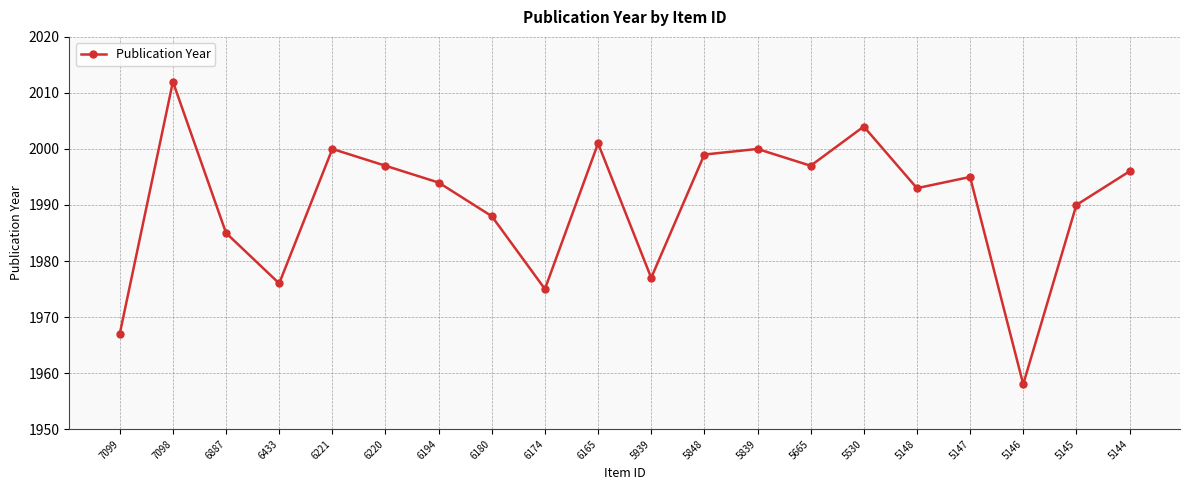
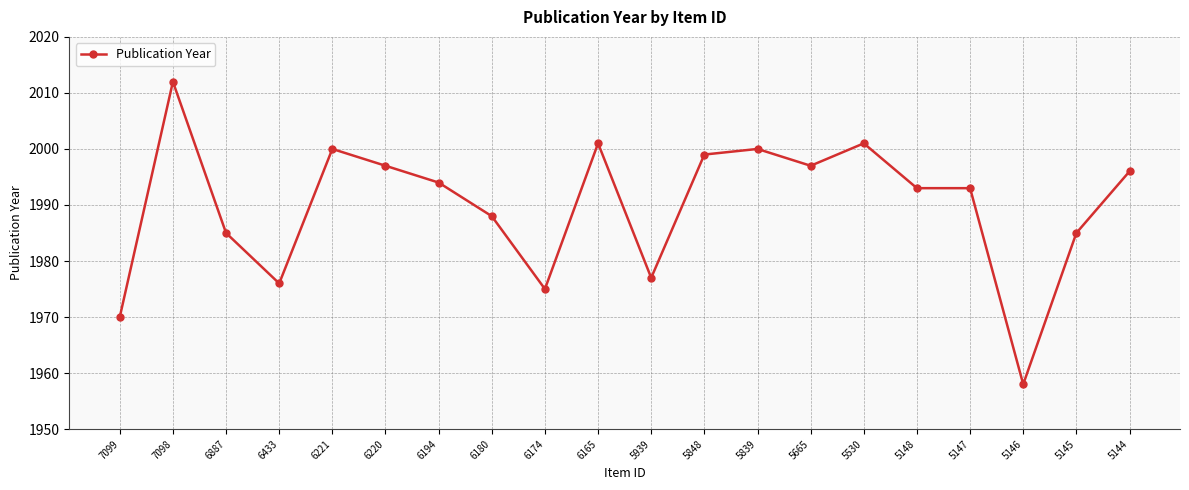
  {
-   "7099": 1967,
+   "7099": 1970,
    "7098": 2012,
    "6887": 1985,
    "6433": 1976,
    "6221": 2000,
    "6220": 1997,
    "6194": 1994,
    "6180": 1988,
    "6174": 1975,
    "6165": 2001,
    "5939": 1977,
    "5848": 1999,
    "5839": 2000,
    "5665": 1997,
-   "5530": 2004,
+   "5530": 2001,
    "5148": 1993,
-   "5147": 1995,
+   "5147": 1993,
    "5146": 1958,
-   "5145": 1990,
+   "5145": 1985,
    "5144": 1996
  }
